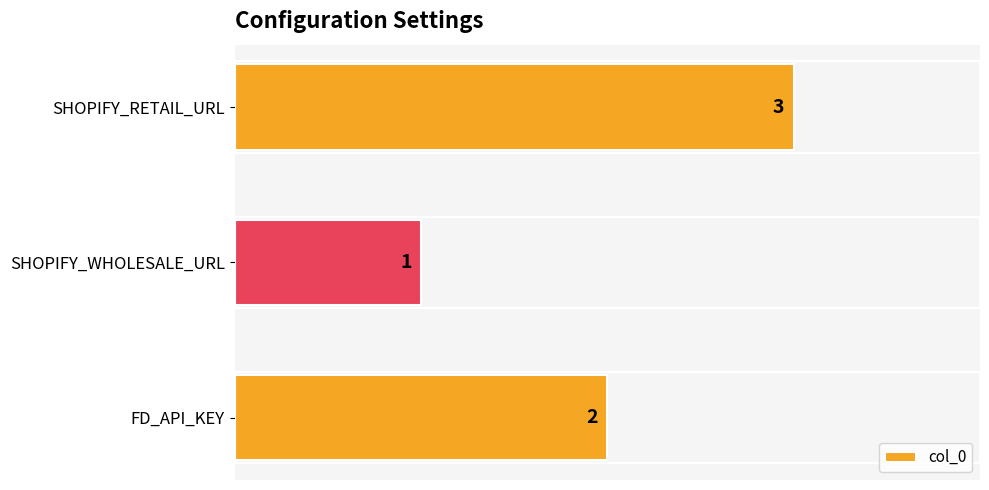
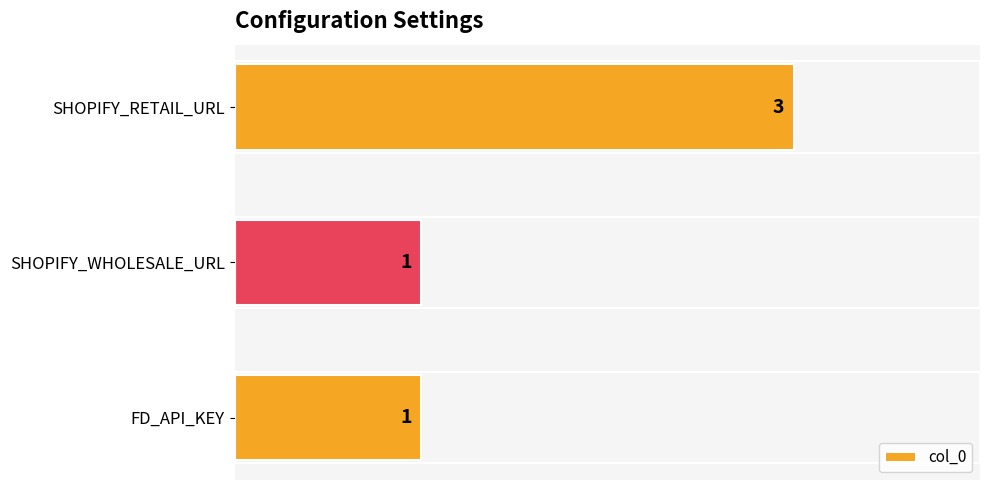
  {
    "SHOPIFY_RETAIL_URL": 3,
    "SHOPIFY_WHOLESALE_URL": 1,
-   "FD_API_KEY": 2
+   "FD_API_KEY": 1
  }
